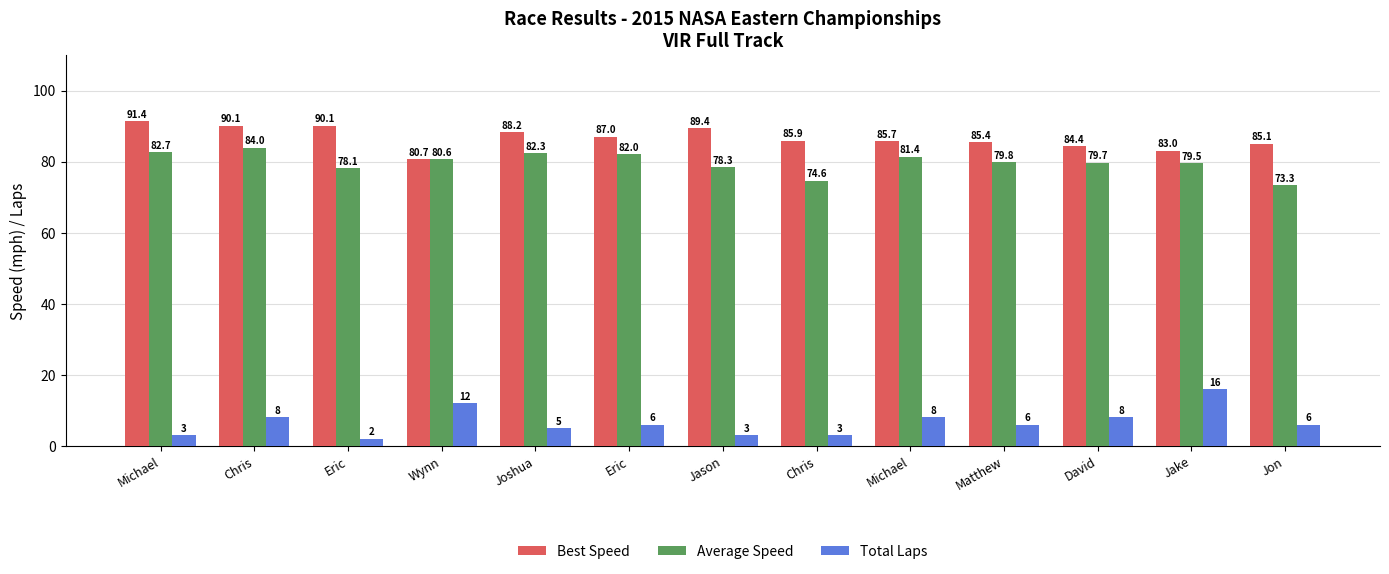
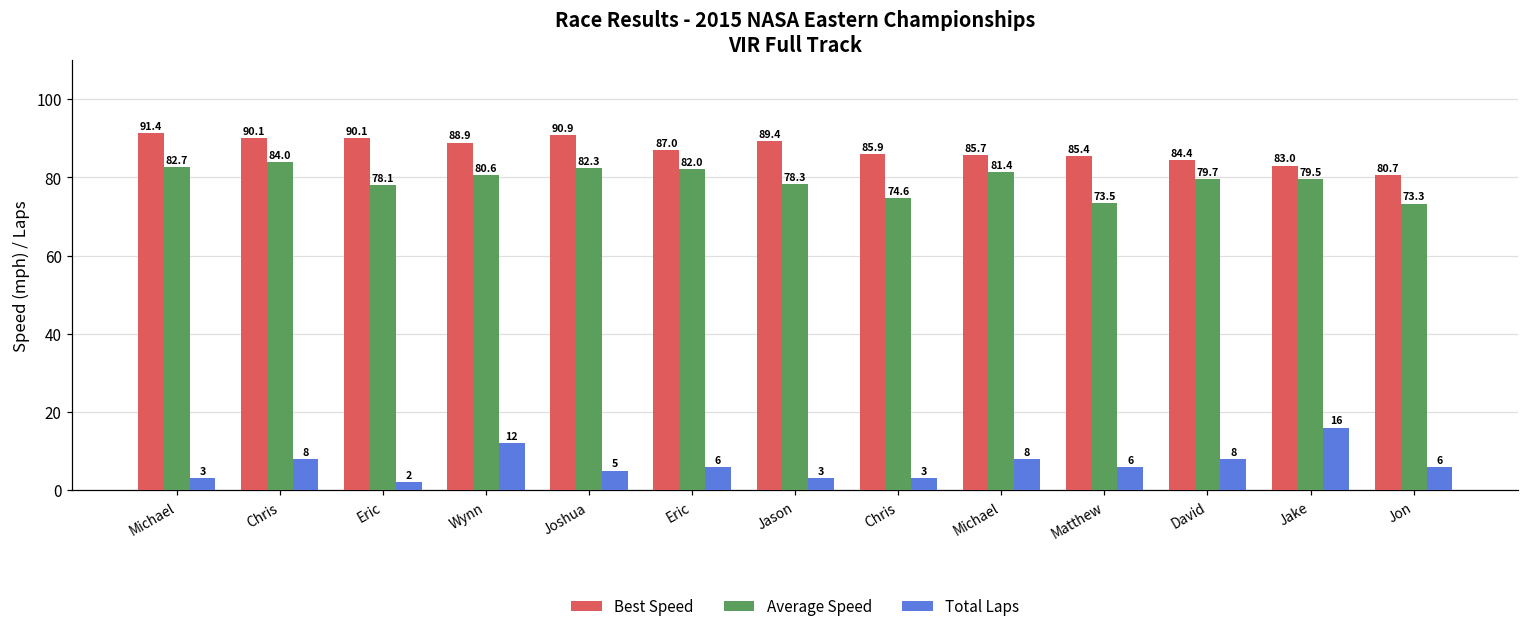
  {
    "Best Speed": {
-     "Wynn": 80.7,
-     "Joshua": 88.2,
+     "Wynn": 88.9,
+     "Joshua": 90.9,
      "Jason": 89.4,
      "Matthew": 85.4,
      "David": 84.4,
      "Jake": 83.0,
-     "Jon": 85.1
+     "Jon": 80.7
    },
    "Average Speed": {
      "Wynn": 80.6,
      "Joshua": 82.3,
      "Jason": 78.3,
-     "Matthew": 79.8,
+     "Matthew": 73.5,
      "David": 79.7,
      "Jake": 79.5,
      "Jon": 73.3
    },
    "Total Laps": {
      "Wynn": 12,
      "Joshua": 5,
      "Jason": 3,
      "Matthew": 6,
      "David": 8,
      "Jake": 16,
      "Jon": 6
    }
  }
